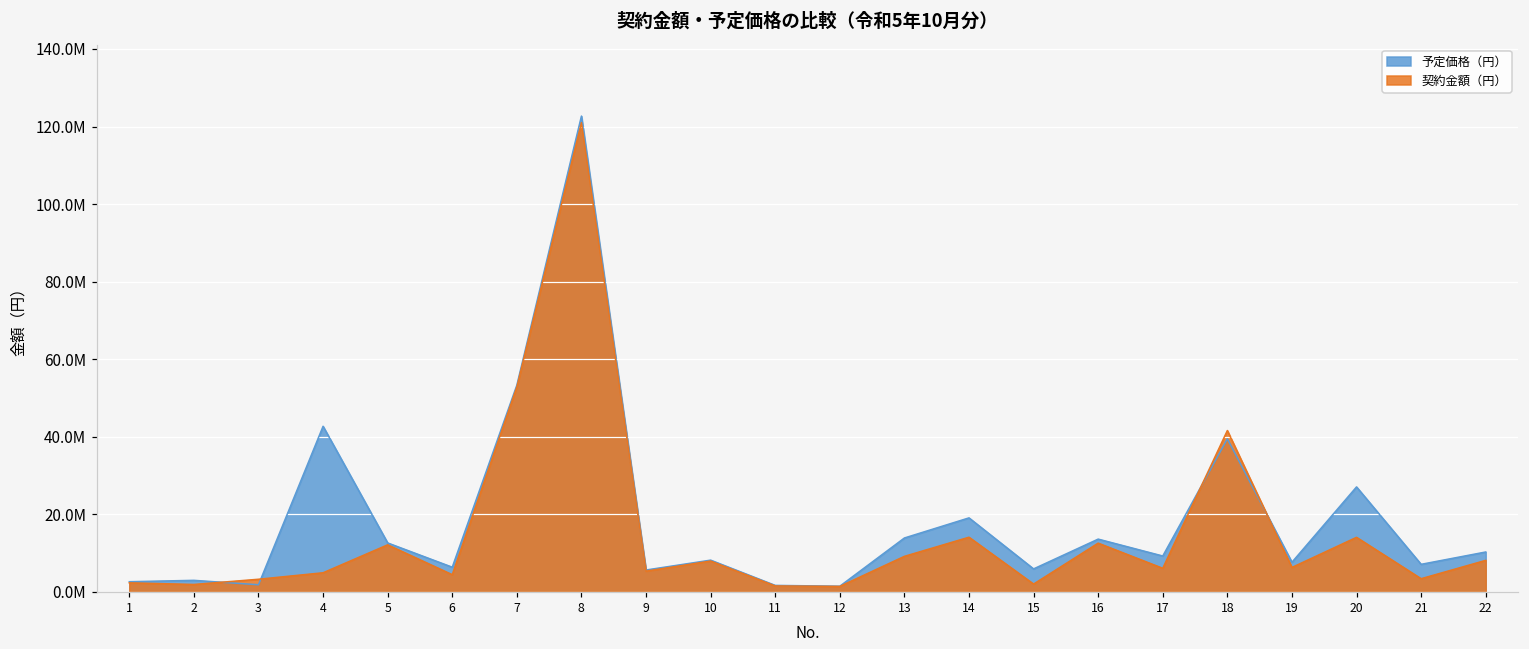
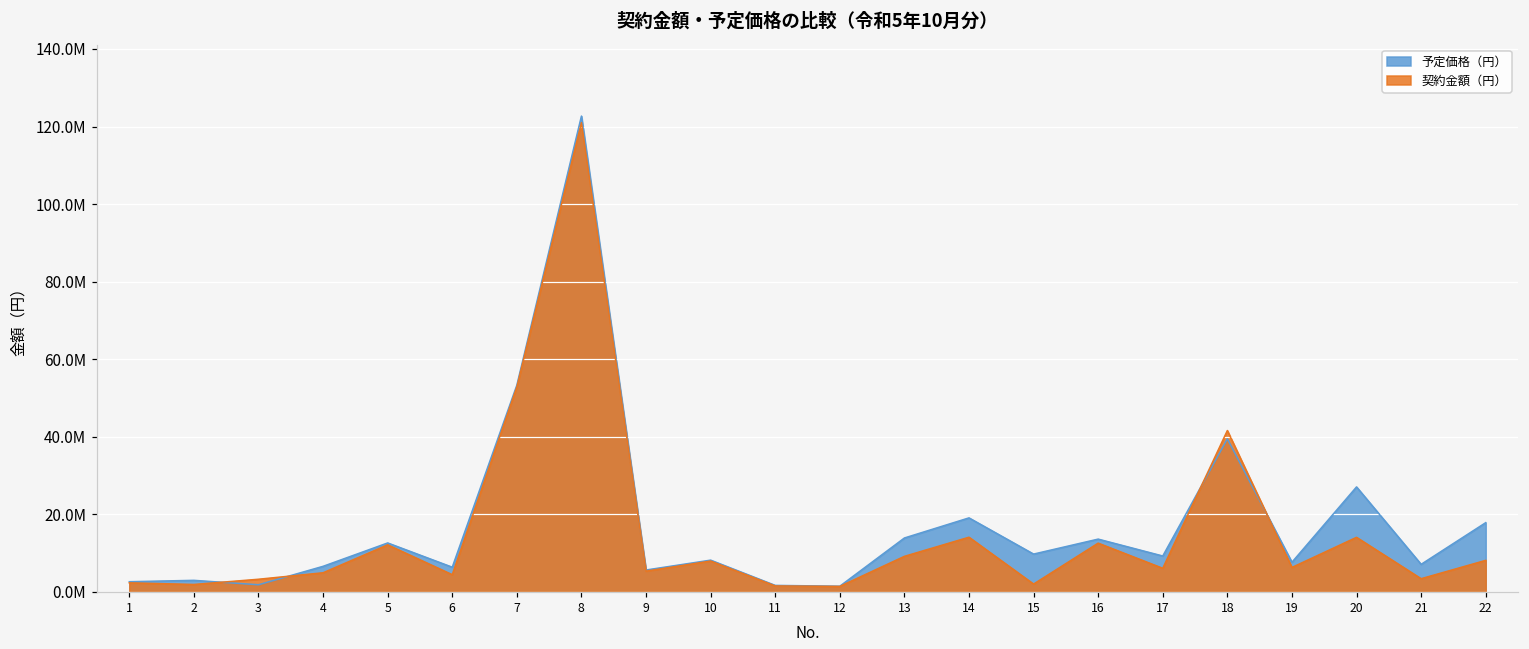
  {
    "予定価格（円）": {
      "2": 3000000,
      "3": 2000000,
-     "4": 43000000,
+     "4": 7000000,
      "6": 6000000,
      "8": 123000000,
      "13": 14000000,
      "14": 19000000,
-     "15": 6000000,
+     "15": 10000000,
      "16": 14000000,
      "17": 9000000,
      "18": 39000000,
      "19": 8000000,
      "20": 27000000,
      "21": 7000000,
-     "22": 10000000
+     "22": 18000000
    },
    "契約金額（円）": {
      "2": 2000000,
      "3": 3000000,
      "4": 5000000,
      "6": 4000000,
      "8": 121000000,
      "13": 9000000,
      "14": 14000000,
      "15": 2000000,
      "16": 13000000,
      "17": 6000000,
      "18": 42000000,
      "19": 6000000,
      "20": 14000000,
      "21": 3000000,
      "22": 8000000
    }
  }
